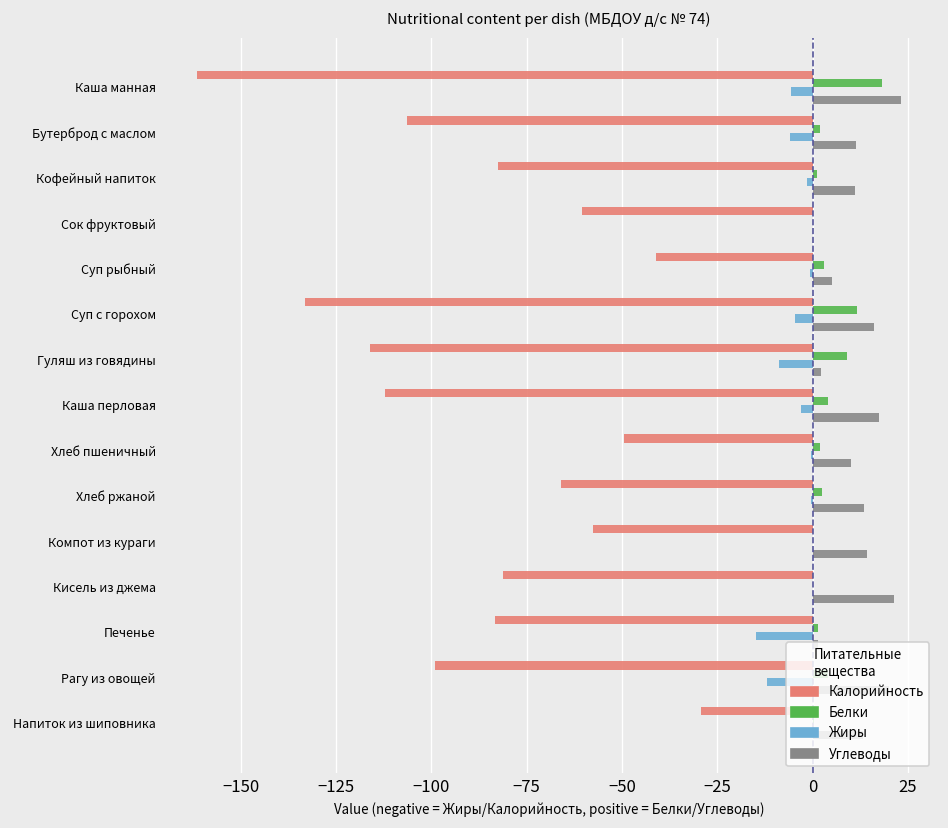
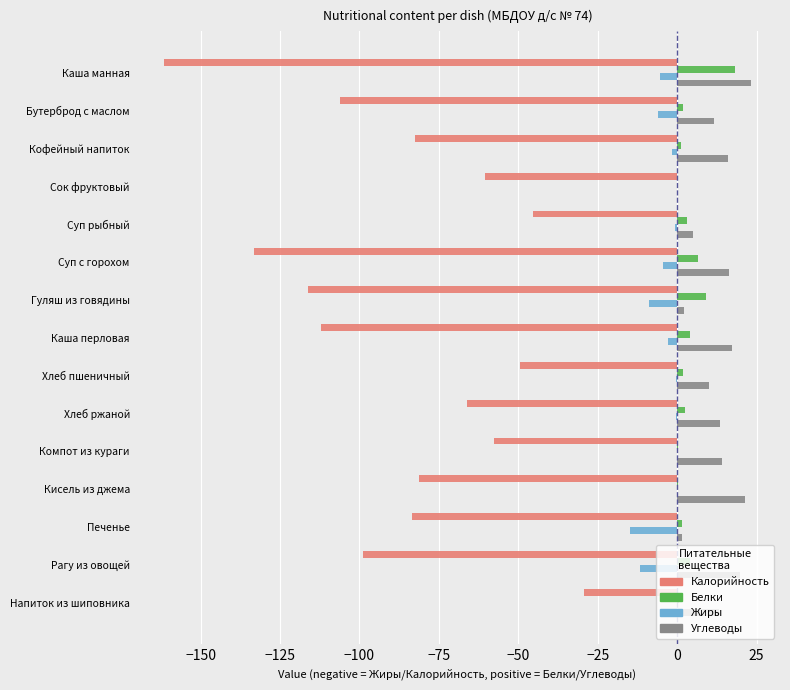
  {
    "Калорийность": {
      "Каша манная": -161,
      "Бутерброд с маслом": -106,
      "Кофейный напиток": -82,
      "Сок фруктовый": -61,
-     "Суп рыбный": -41,
+     "Суп рыбный": -45,
      "Суп с горохом": -133,
      "Гуляш из говядины": -116,
      "Каша перловая": -112,
      "Хлеб пшеничный": -50,
      "Хлеб ржаной": -66,
      "Компот из кураги": -58,
      "Кисель из джема": -81,
      "Печенье": -83,
      "Рагу из овощей": -99,
      "Напиток из шиповника": -29
    },
    "Белки": {
      "Каша манная": 18,
      "Бутерброд с маслом": 2,
      "Кофейный напиток": 1,
      "Сок фруктовый": 0,
      "Суп рыбный": 3,
-     "Суп с горохом": 12,
+     "Суп с горохом": 7,
      "Гуляш из говядины": 9,
      "Каша перловая": 4,
      "Хлеб пшеничный": 2,
      "Хлеб ржаной": 3,
      "Печенье": 1
    },
    "Жиры": {
      "Каша манная": -6,
      "Бутерброд с маслом": -6,
      "Кофейный напиток": -1,
      "Сок фруктовый": 0,
      "Суп с горохом": -5,
      "Гуляш из говядины": -9,
      "Каша перловая": -3,
      "Компот из кураги": 0,
      "Кисель из джема": 0,
      "Печенье": -15,
      "Рагу из овощей": -12
    },
    "Углеводы": {
      "Каша манная": 23,
      "Бутерброд с маслом": 11,
-     "Кофейный напиток": 11,
+     "Кофейный напиток": 16,
      "Сок фруктовый": 0,
      "Суп рыбный": 5,
      "Суп с горохом": 16,
      "Гуляш из говядины": 2,
      "Каша перловая": 17,
      "Хлеб пшеничный": 10,
      "Хлеб ржаной": 13,
      "Компот из кураги": 14,
      "Кисель из джема": 21,
      "Печенье": 1
    }
  }
